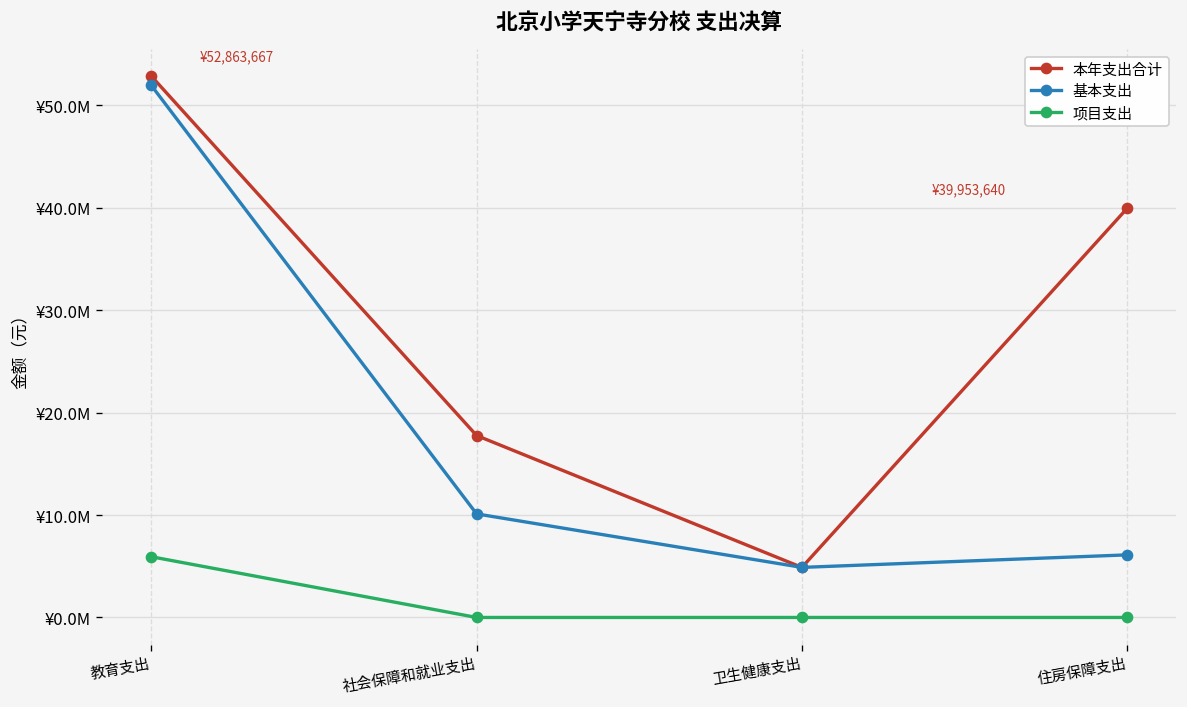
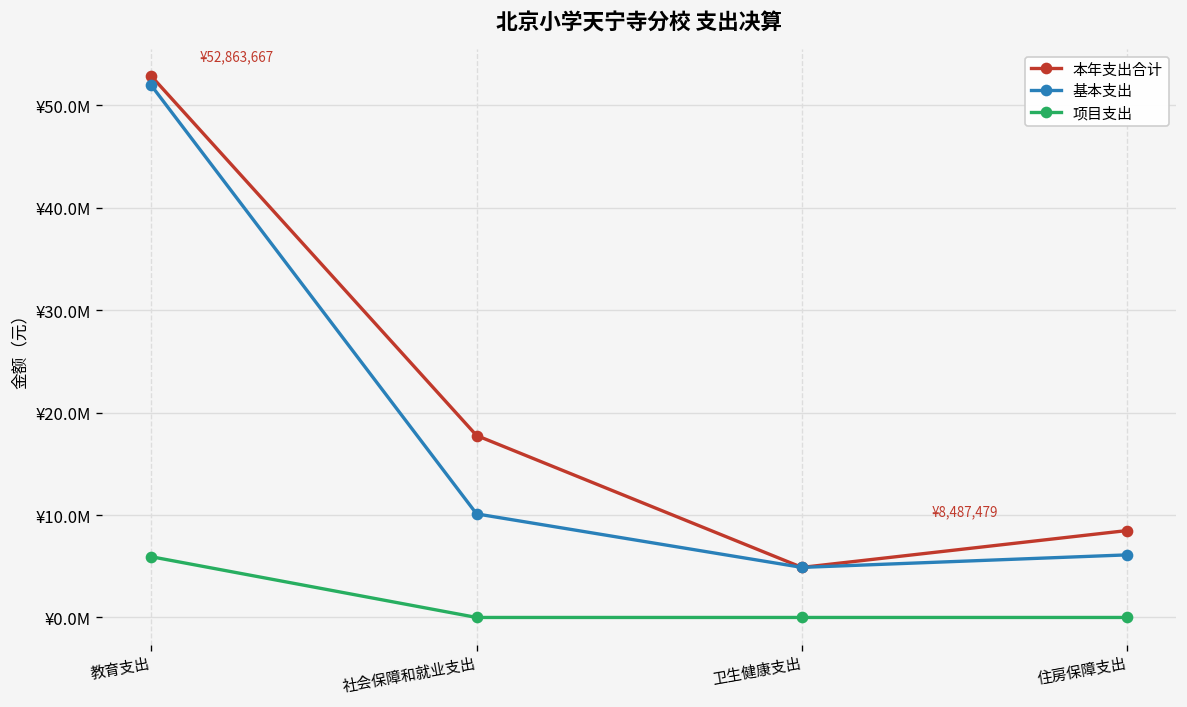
  {
    "本年支出合计": {
-     "住房保障支出": "¥39,953,640"
+     "住房保障支出": "¥8,487,479"
    },
    "基本支出": {
      "教育支出": "¥52000000",
      "社会保障和就业支出": "¥10000000",
      "住房保障支出": "¥6000000"
    },
    "项目支出": {
      "教育支出": "¥6000000",
      "社会保障和就业支出": "¥0",
      "卫生健康支出": "¥0",
      "住房保障支出": "¥0"
    }
  }
